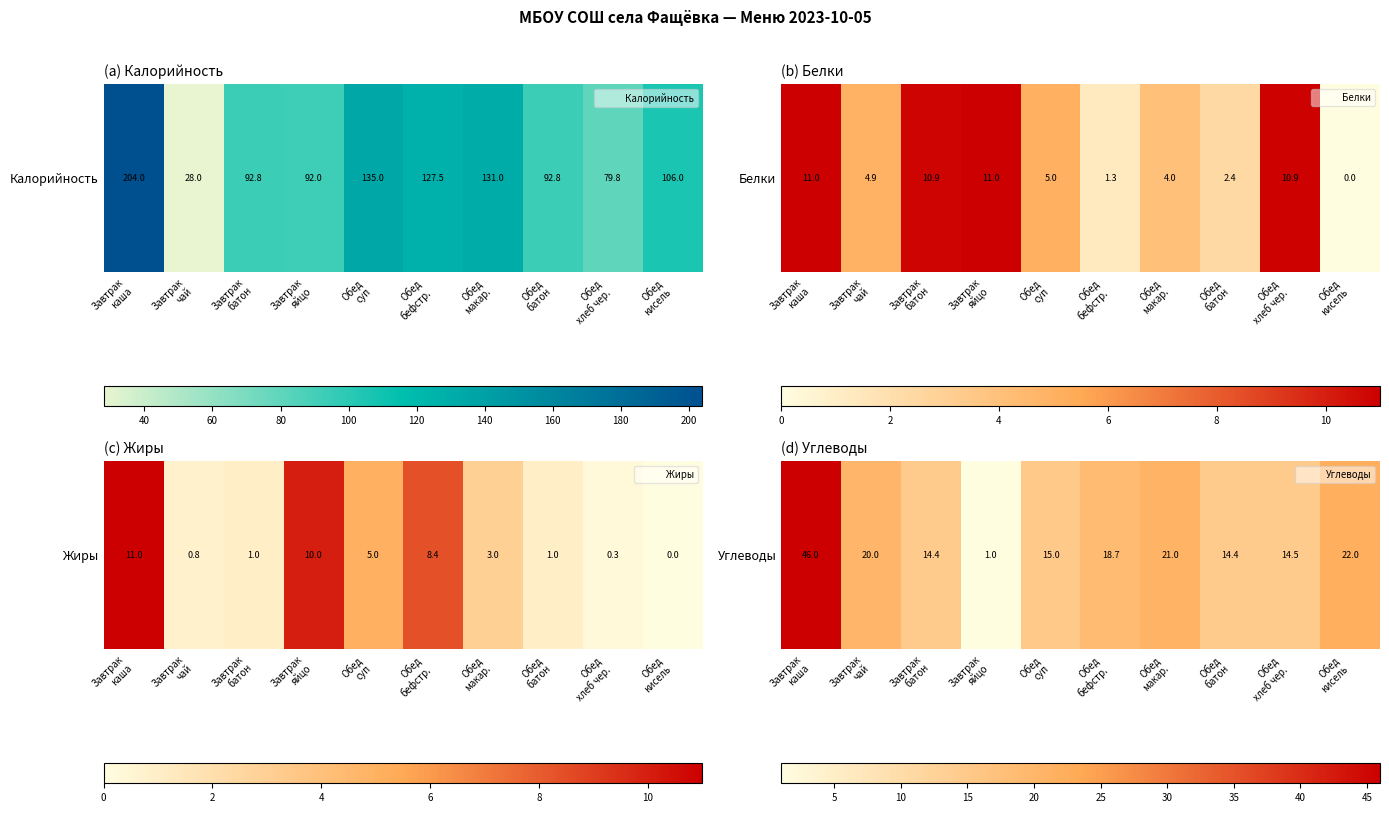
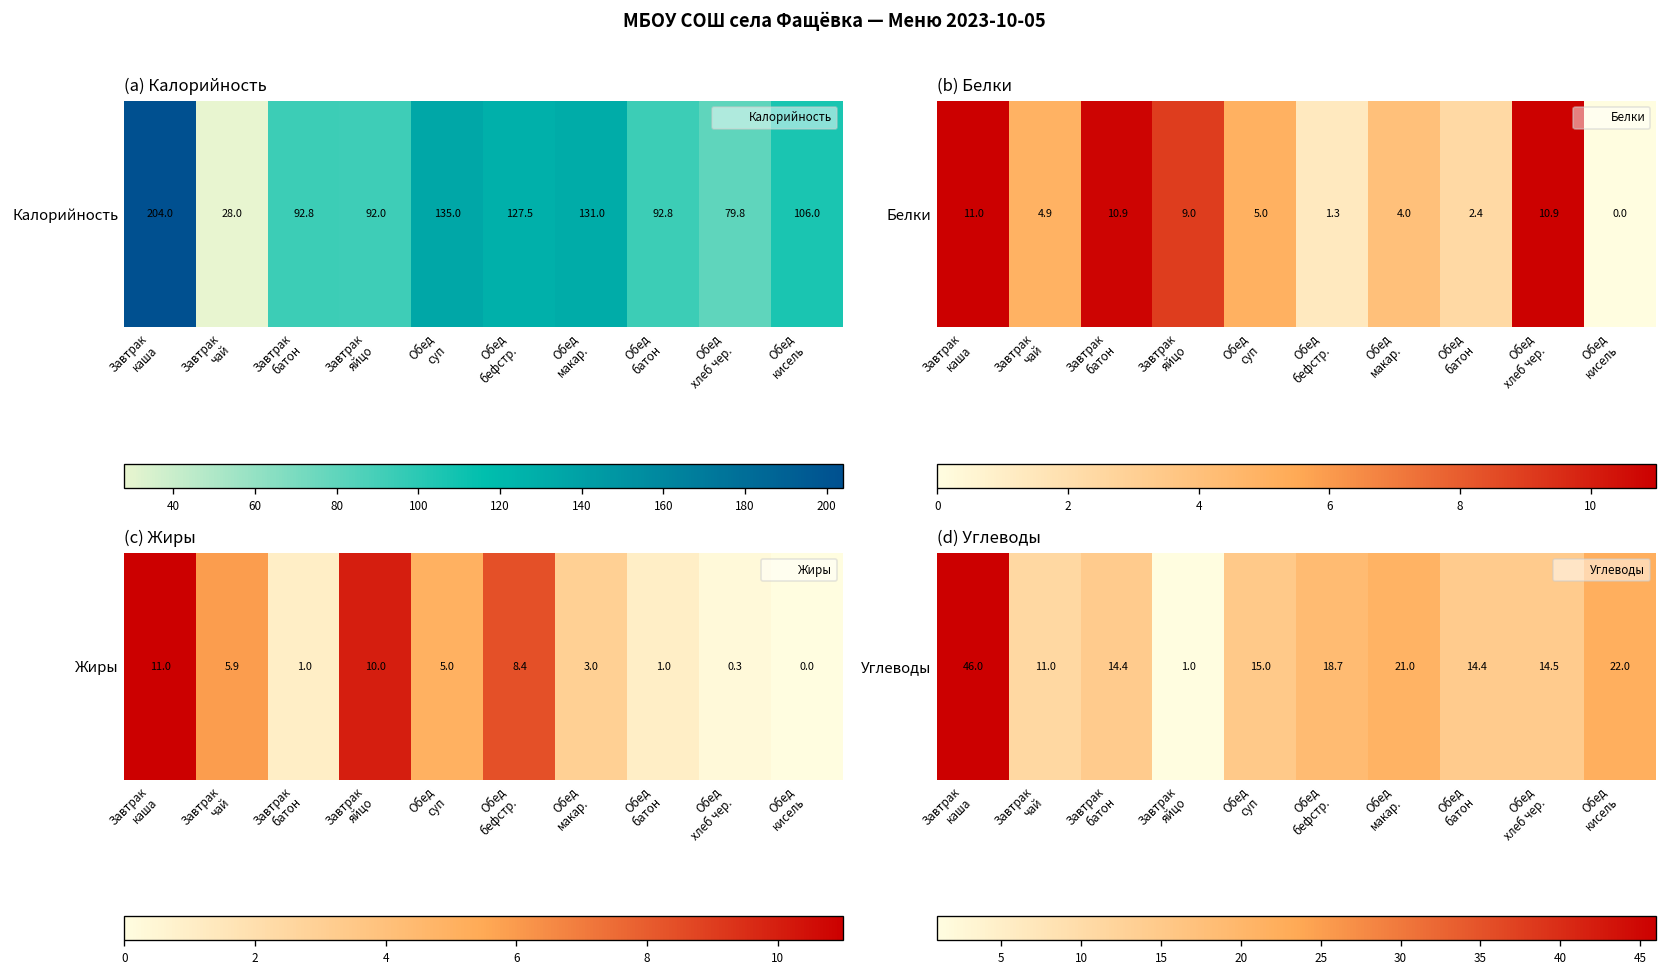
  {
    "(a) Калорийность": {
      "Калорийность": {
        "Завтрак каша": 204.0,
        "Завтрак чай": 28.0,
        "Завтрак батон": 92.8,
        "Завтрак яйцо": 92.0,
        "Обед суп": 135.0,
        "Обед бефстр.": 127.5,
        "Обед макар.": 131.0,
        "Обед батон": 92.8,
        "Обед хлеб чер.": 79.8,
        "Обед кисель": 106.0
      }
    },
    "(b) Белки": {
      "Белки": {
        "Завтрак каша": 11.0,
        "Завтрак чай": 4.9,
        "Завтрак батон": 10.9,
-       "Завтрак яйцо": 11.0,
+       "Завтрак яйцо": 9.0,
        "Обед суп": 5.0,
        "Обед бефстр.": 1.3,
        "Обед макар.": 4.0,
        "Обед батон": 2.4,
        "Обед хлеб чер.": 10.9,
        "Обед кисель": 0.0
      }
    },
    "(c) Жиры": {
      "Жиры": {
        "Завтрак каша": 11.0,
-       "Завтрак чай": 0.8,
+       "Завтрак чай": 5.9,
        "Завтрак батон": 1.0,
        "Завтрак яйцо": 10.0,
        "Обед суп": 5.0,
        "Обед бефстр.": 8.4,
        "Обед макар.": 3.0,
        "Обед батон": 1.0,
        "Обед хлеб чер.": 0.3,
        "Обед кисель": 0.0
      }
    },
    "(d) Углеводы": {
      "Углеводы": {
        "Завтрак каша": 46.0,
-       "Завтрак чай": 20.0,
+       "Завтрак чай": 11.0,
        "Завтрак батон": 14.4,
        "Завтрак яйцо": 1.0,
        "Обед суп": 15.0,
        "Обед бефстр.": 18.7,
        "Обед макар.": 21.0,
        "Обед батон": 14.4,
        "Обед хлеб чер.": 14.5,
        "Обед кисель": 22.0
      }
    }
  }
